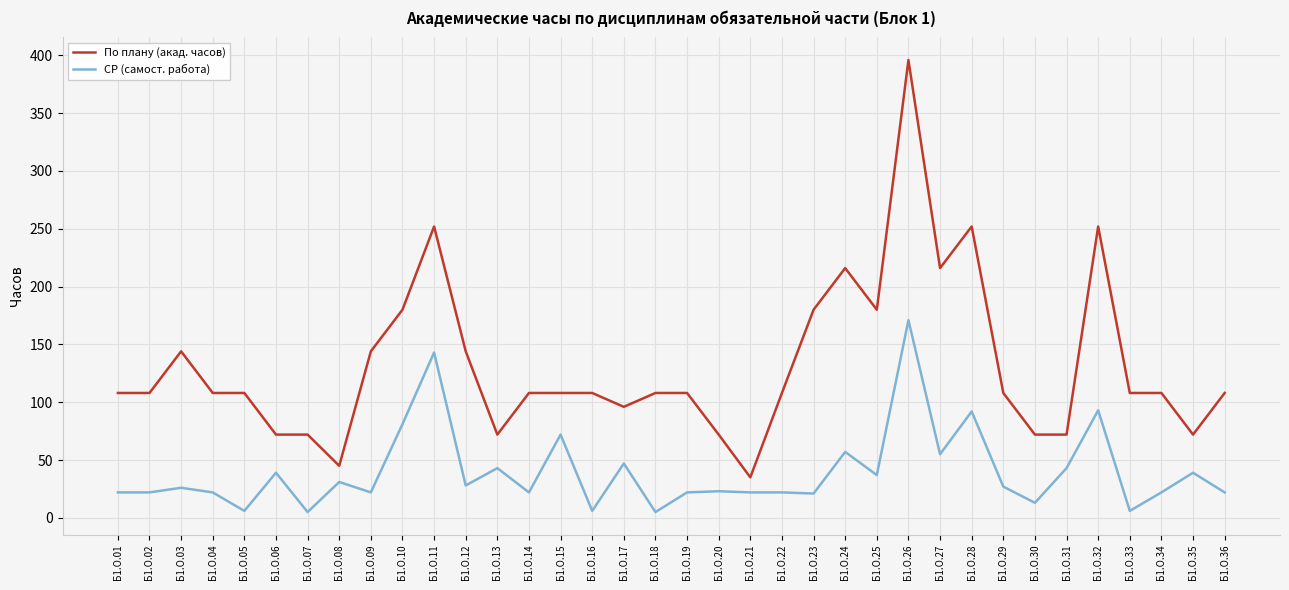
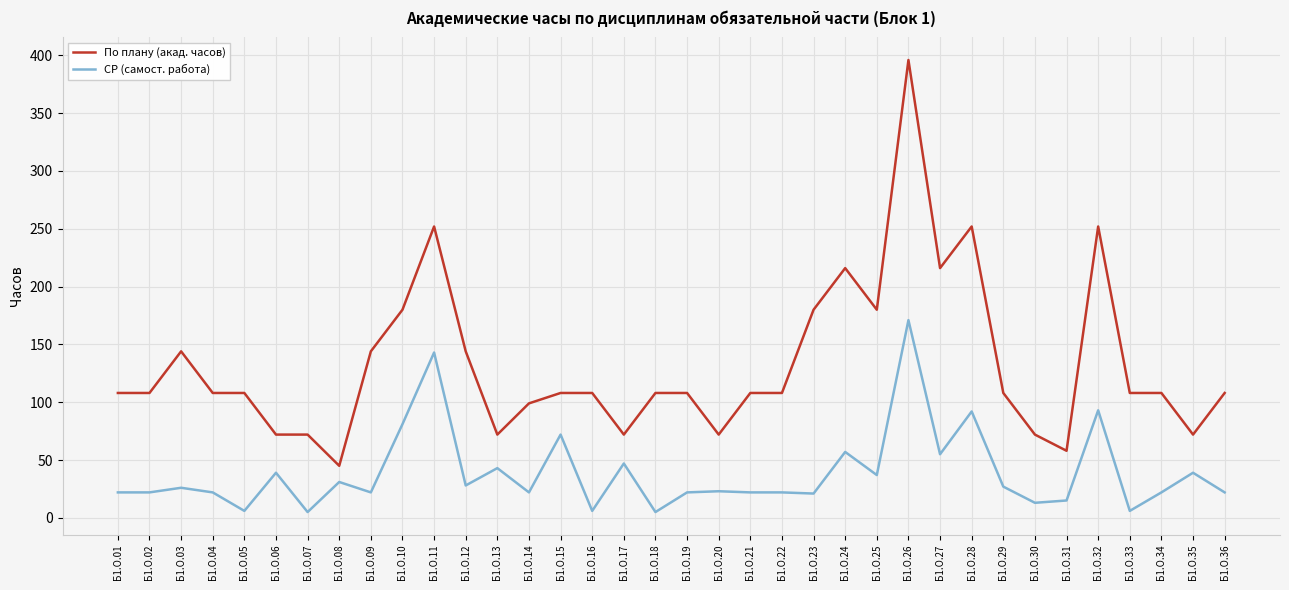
  {
    "По плану (акад. часов)": {
      "Б1.О.01": 108,
      "Б1.О.02": 108,
      "Б1.О.03": 144,
      "Б1.О.04": 108,
      "Б1.О.05": 108,
      "Б1.О.06": 72,
      "Б1.О.07": 72,
      "Б1.О.08": 45,
      "Б1.О.09": 144,
      "Б1.О.10": 180,
      "Б1.О.11": 252,
      "Б1.О.12": 144,
      "Б1.О.13": 72,
-     "Б1.О.14": 108,
+     "Б1.О.14": 99,
      "Б1.О.15": 108,
      "Б1.О.16": 108,
-     "Б1.О.17": 96,
+     "Б1.О.17": 72,
      "Б1.О.18": 108,
      "Б1.О.19": 108,
      "Б1.О.20": 72,
-     "Б1.О.21": 35,
+     "Б1.О.21": 108,
      "Б1.О.22": 108,
      "Б1.О.23": 180,
      "Б1.О.24": 216,
      "Б1.О.25": 180,
      "Б1.О.26": 396,
      "Б1.О.27": 216,
      "Б1.О.28": 252,
      "Б1.О.29": 108,
      "Б1.О.30": 72,
-     "Б1.О.31": 72,
+     "Б1.О.31": 58,
      "Б1.О.32": 252,
      "Б1.О.33": 108,
      "Б1.О.34": 108,
      "Б1.О.35": 72,
      "Б1.О.36": 108
    },
    "СР (самост. работа)": {
      "Б1.О.01": 22,
      "Б1.О.02": 22,
      "Б1.О.03": 26,
      "Б1.О.04": 22,
      "Б1.О.05": 6,
      "Б1.О.06": 39,
      "Б1.О.07": 5,
      "Б1.О.08": 31,
      "Б1.О.09": 22,
      "Б1.О.10": 81,
      "Б1.О.11": 143,
      "Б1.О.12": 28,
      "Б1.О.13": 43,
      "Б1.О.14": 22,
      "Б1.О.15": 72,
      "Б1.О.16": 6,
      "Б1.О.17": 47,
      "Б1.О.18": 5,
      "Б1.О.19": 22,
      "Б1.О.20": 23,
      "Б1.О.21": 22,
      "Б1.О.22": 22,
      "Б1.О.23": 21,
      "Б1.О.24": 57,
      "Б1.О.25": 37,
      "Б1.О.26": 171,
      "Б1.О.27": 55,
      "Б1.О.28": 92,
      "Б1.О.29": 27,
      "Б1.О.30": 13,
-     "Б1.О.31": 43,
+     "Б1.О.31": 15,
      "Б1.О.32": 93,
      "Б1.О.33": 6,
      "Б1.О.34": 22,
      "Б1.О.35": 39,
      "Б1.О.36": 22
    }
  }
